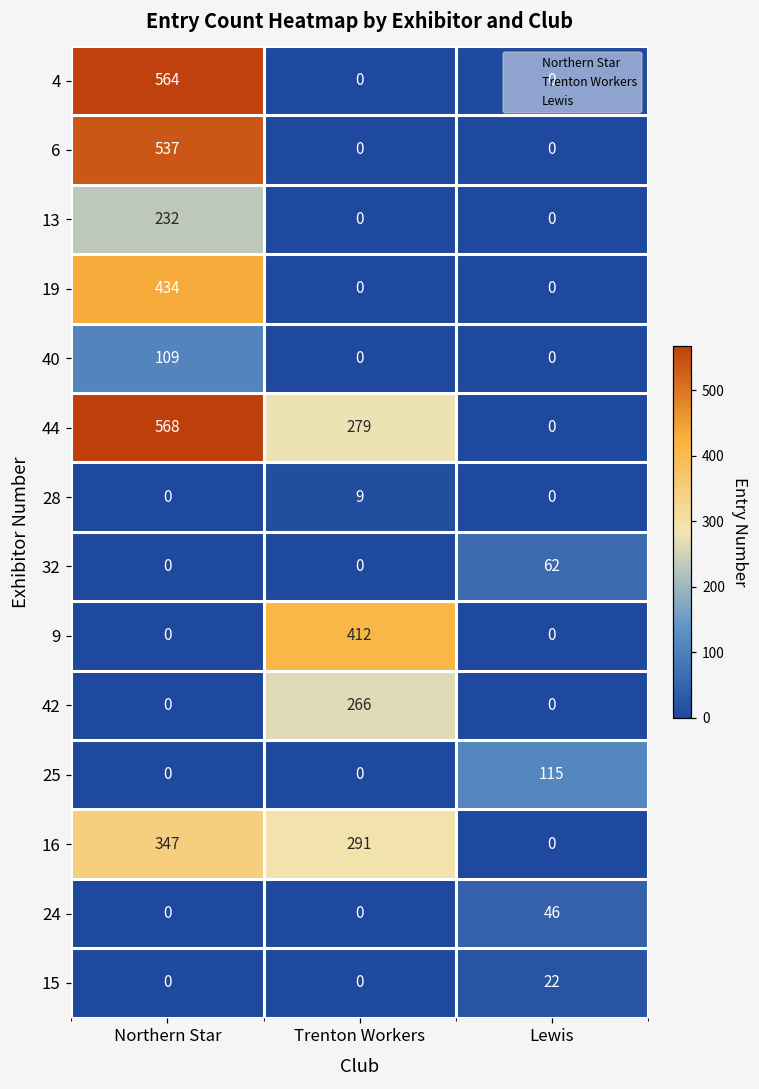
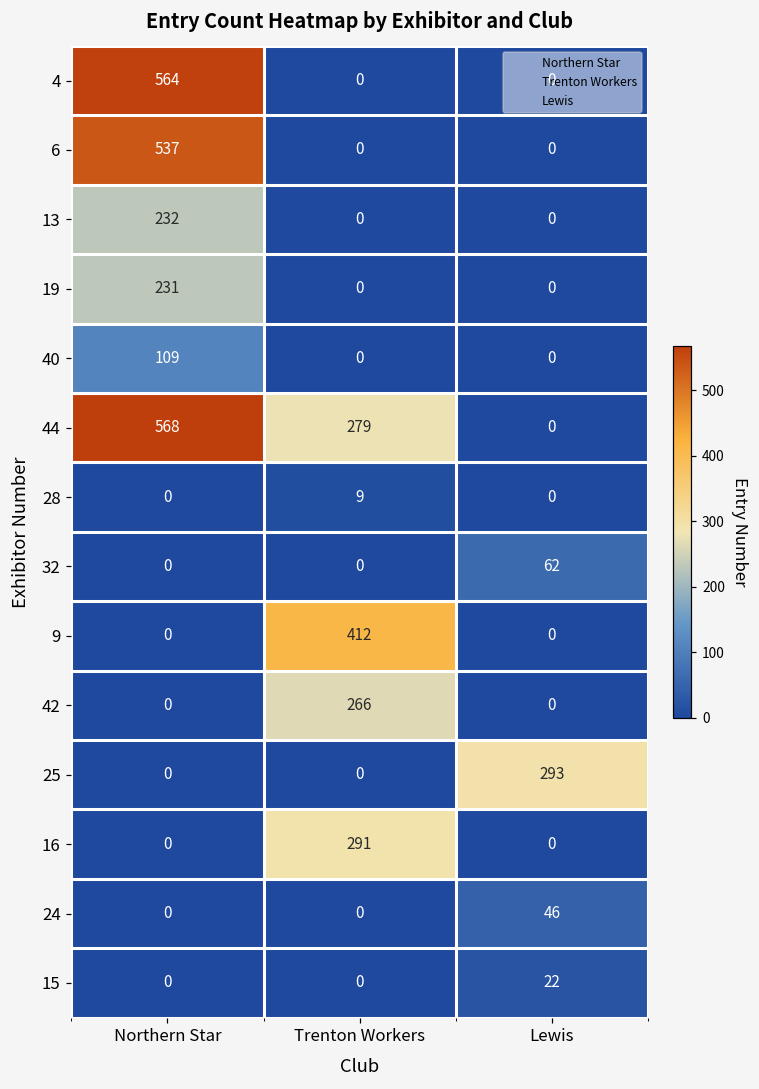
  {
    "4": {
      "Northern Star": 564,
      "Trenton Workers": 0
    },
    "6": {
      "Northern Star": 537,
      "Trenton Workers": 0,
      "Lewis": 0
    },
    "13": {
      "Northern Star": 232,
      "Trenton Workers": 0,
      "Lewis": 0
    },
    "19": {
-     "Northern Star": 434,
+     "Northern Star": 231,
      "Trenton Workers": 0,
      "Lewis": 0
    },
    "40": {
      "Northern Star": 109,
      "Trenton Workers": 0,
      "Lewis": 0
    },
    "44": {
      "Northern Star": 568,
      "Trenton Workers": 279,
      "Lewis": 0
    },
    "28": {
      "Northern Star": 0,
      "Trenton Workers": 9,
      "Lewis": 0
    },
    "32": {
      "Northern Star": 0,
      "Trenton Workers": 0,
      "Lewis": 62
    },
    "9": {
      "Northern Star": 0,
      "Trenton Workers": 412,
      "Lewis": 0
    },
    "42": {
      "Northern Star": 0,
      "Trenton Workers": 266,
      "Lewis": 0
    },
    "25": {
      "Northern Star": 0,
      "Trenton Workers": 0,
-     "Lewis": 115
+     "Lewis": 293
    },
    "16": {
-     "Northern Star": 347,
+     "Northern Star": 0,
      "Trenton Workers": 291,
      "Lewis": 0
    },
    "24": {
      "Northern Star": 0,
      "Trenton Workers": 0,
      "Lewis": 46
    },
    "15": {
      "Northern Star": 0,
      "Trenton Workers": 0,
      "Lewis": 22
    }
  }
